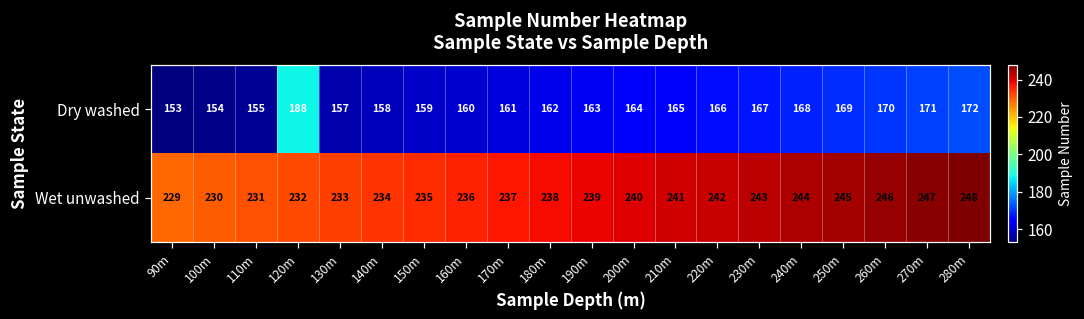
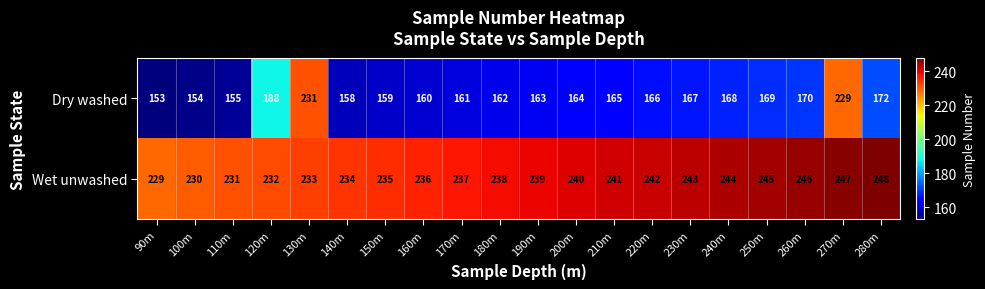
  {
    "Dry washed": {
      "90m": 153,
      "100m": 154,
      "110m": 155,
      "120m": 188,
-     "130m": 157,
+     "130m": 231,
      "140m": 158,
      "150m": 159,
      "160m": 160,
      "170m": 161,
      "180m": 162,
      "190m": 163,
      "200m": 164,
      "210m": 165,
      "220m": 166,
      "230m": 167,
      "240m": 168,
      "250m": 169,
      "260m": 170,
-     "270m": 171,
+     "270m": 229,
      "280m": 172
    },
    "Wet unwashed": {
      "90m": 229,
      "100m": 230,
      "110m": 231,
      "120m": 232,
      "130m": 233,
      "140m": 234,
      "150m": 235,
      "160m": 236,
      "170m": 237,
      "180m": 238,
      "190m": 239,
      "200m": 240,
      "210m": 241,
      "220m": 242,
      "230m": 243,
      "240m": 244,
      "250m": 245,
      "260m": 246,
      "270m": 247,
      "280m": 248
    }
  }
